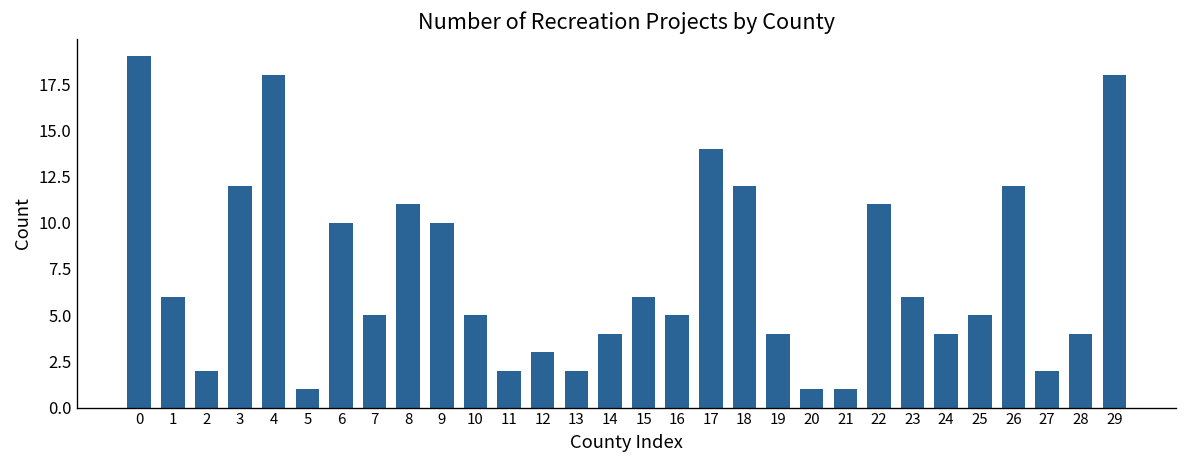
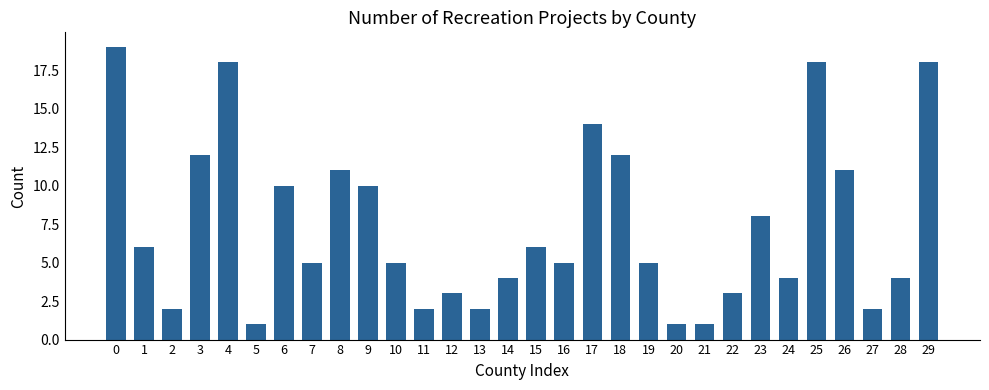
  {
    "0": 19,
    "1": 6,
    "2": 2,
    "3": 12,
    "4": 18,
    "5": 1,
    "6": 10,
    "7": 5,
    "8": 11,
    "9": 10,
    "10": 5,
    "11": 2,
    "12": 3,
    "13": 2,
    "14": 4,
    "15": 6,
    "16": 5,
    "17": 14,
    "18": 12,
-   "19": 4,
+   "19": 5,
    "20": 1,
    "21": 1,
-   "22": 11,
-   "23": 6,
+   "22": 3,
+   "23": 8,
    "24": 4,
-   "25": 5,
-   "26": 12,
+   "25": 18,
+   "26": 11,
    "27": 2,
    "28": 4,
    "29": 18
  }
